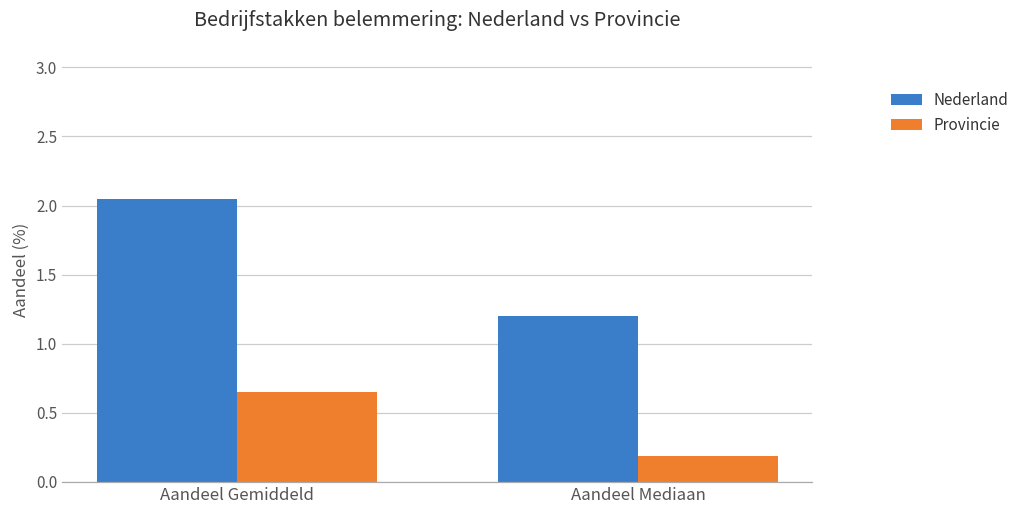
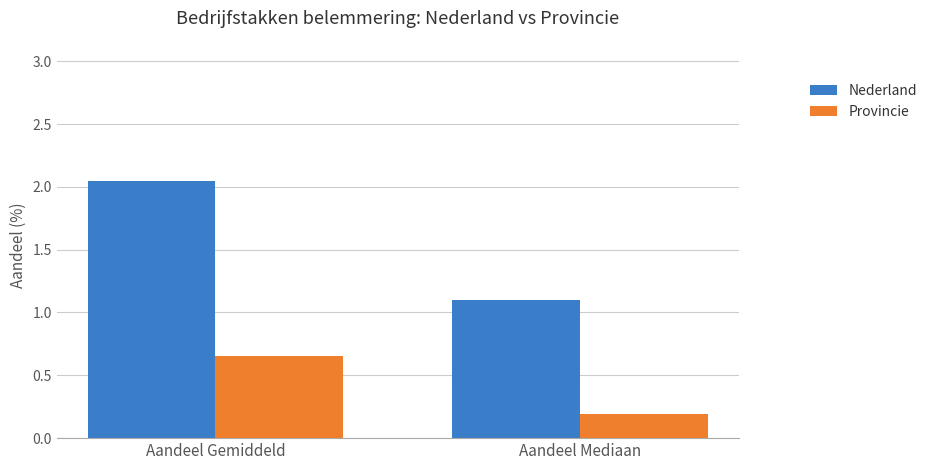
  {
    "Nederland": {
      "Aandeel Gemiddeld": 2.05,
-     "Aandeel Mediaan": 1.2
+     "Aandeel Mediaan": 1.1
    },
    "Provincie": {
      "Aandeel Gemiddeld": 0.65,
      "Aandeel Mediaan": 0.2
    }
  }
